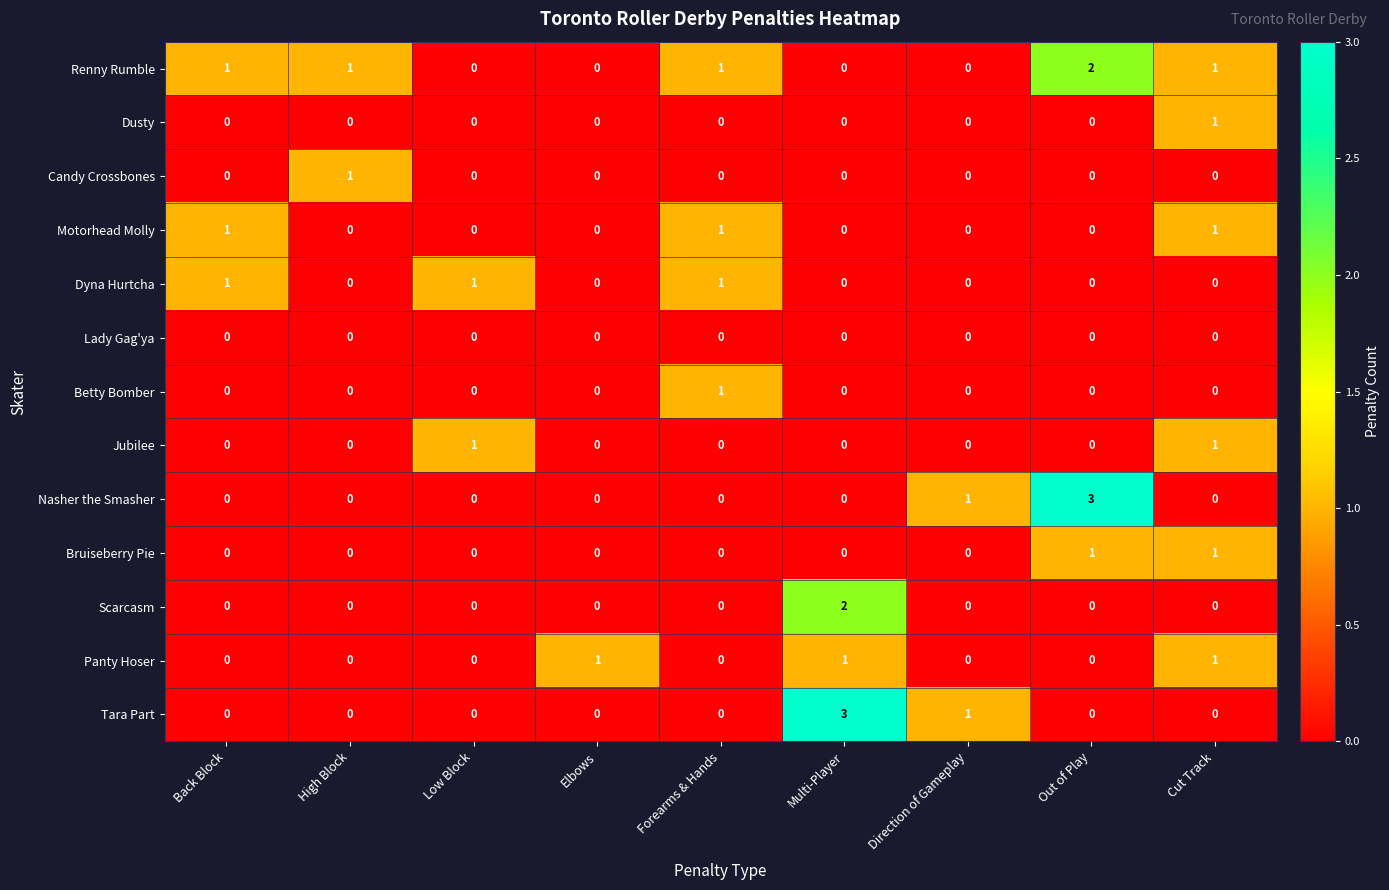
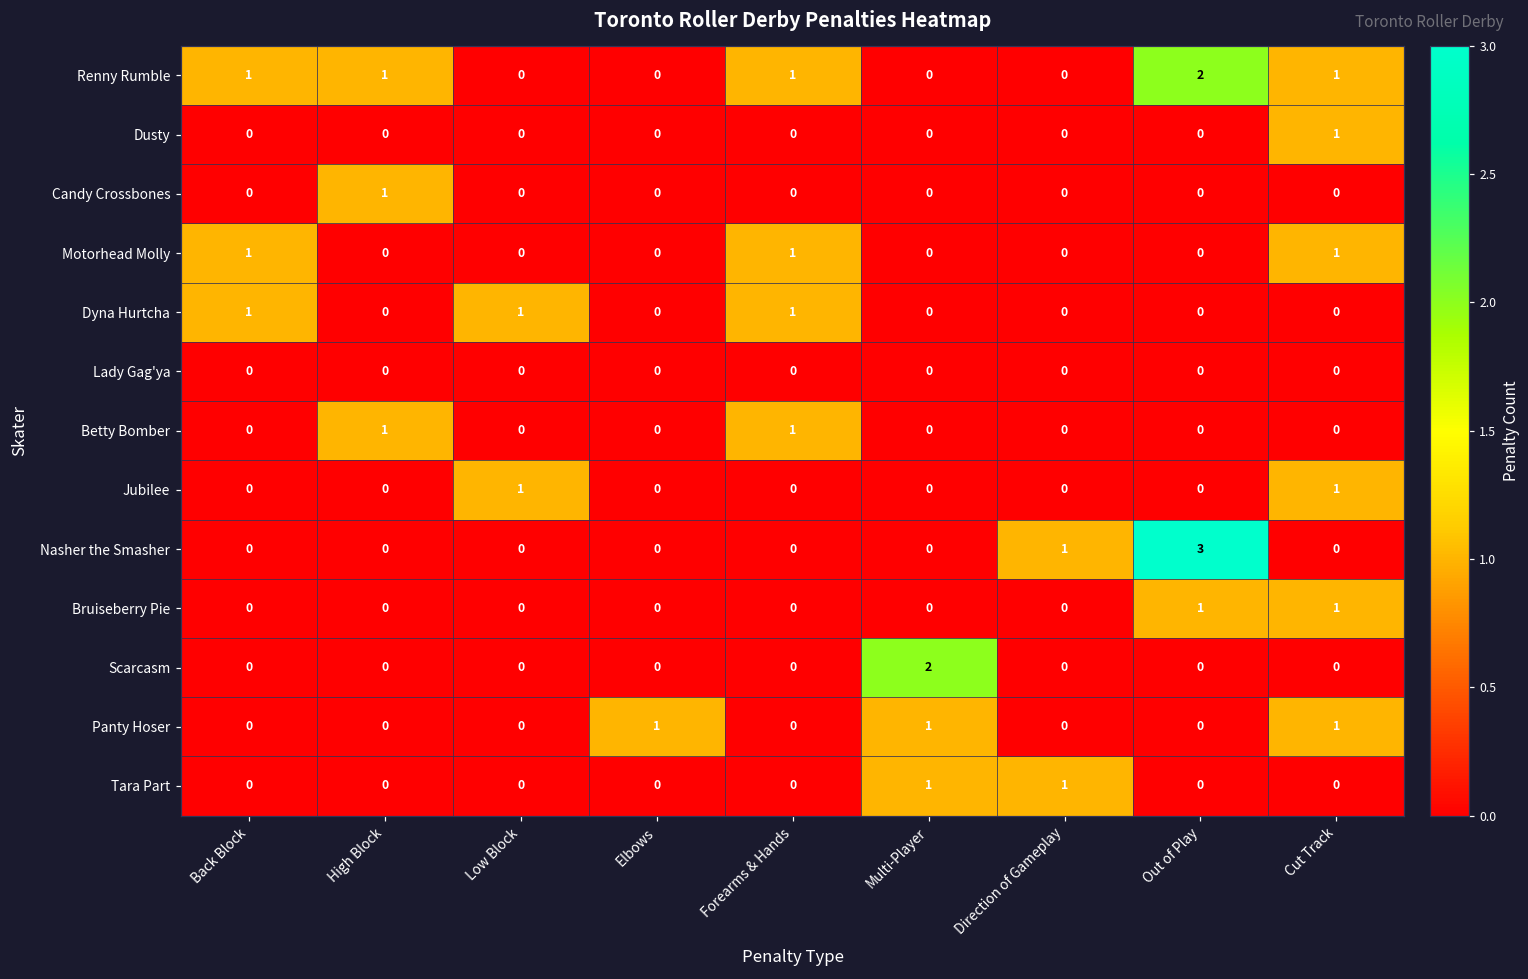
  {
    "Renny Rumble": {
      "Back Block": 1,
      "High Block": 1,
      "Low Block": 0,
      "Elbows": 0,
      "Forearms & Hands": 1,
      "Multi-Player": 0,
      "Direction of Gameplay": 0,
      "Out of Play": 2,
      "Cut Track": 1
    },
    "Dusty": {
      "Back Block": 0,
      "High Block": 0,
      "Low Block": 0,
      "Elbows": 0,
      "Forearms & Hands": 0,
      "Multi-Player": 0,
      "Direction of Gameplay": 0,
      "Out of Play": 0,
      "Cut Track": 1
    },
    "Candy Crossbones": {
      "Back Block": 0,
      "High Block": 1,
      "Low Block": 0,
      "Elbows": 0,
      "Forearms & Hands": 0,
      "Multi-Player": 0,
      "Direction of Gameplay": 0,
      "Out of Play": 0,
      "Cut Track": 0
    },
    "Motorhead Molly": {
      "Back Block": 1,
      "High Block": 0,
      "Low Block": 0,
      "Elbows": 0,
      "Forearms & Hands": 1,
      "Multi-Player": 0,
      "Direction of Gameplay": 0,
      "Out of Play": 0,
      "Cut Track": 1
    },
    "Dyna Hurtcha": {
      "Back Block": 1,
      "High Block": 0,
      "Low Block": 1,
      "Elbows": 0,
      "Forearms & Hands": 1,
      "Multi-Player": 0,
      "Direction of Gameplay": 0,
      "Out of Play": 0,
      "Cut Track": 0
    },
    "Lady Gag'ya": {
      "Back Block": 0,
      "High Block": 0,
      "Low Block": 0,
      "Elbows": 0,
      "Forearms & Hands": 0,
      "Multi-Player": 0,
      "Direction of Gameplay": 0,
      "Out of Play": 0,
      "Cut Track": 0
    },
    "Betty Bomber": {
      "Back Block": 0,
-     "High Block": 0,
+     "High Block": 1,
      "Low Block": 0,
      "Elbows": 0,
      "Forearms & Hands": 1,
      "Multi-Player": 0,
      "Direction of Gameplay": 0,
      "Out of Play": 0,
      "Cut Track": 0
    },
    "Jubilee": {
      "Back Block": 0,
      "High Block": 0,
      "Low Block": 1,
      "Elbows": 0,
      "Forearms & Hands": 0,
      "Multi-Player": 0,
      "Direction of Gameplay": 0,
      "Out of Play": 0,
      "Cut Track": 1
    },
    "Nasher the Smasher": {
      "Back Block": 0,
      "High Block": 0,
      "Low Block": 0,
      "Elbows": 0,
      "Forearms & Hands": 0,
      "Multi-Player": 0,
      "Direction of Gameplay": 1,
      "Out of Play": 3,
      "Cut Track": 0
    },
    "Bruiseberry Pie": {
      "Back Block": 0,
      "High Block": 0,
      "Low Block": 0,
      "Elbows": 0,
      "Forearms & Hands": 0,
      "Multi-Player": 0,
      "Direction of Gameplay": 0,
      "Out of Play": 1,
      "Cut Track": 1
    },
    "Scarcasm": {
      "Back Block": 0,
      "High Block": 0,
      "Low Block": 0,
      "Elbows": 0,
      "Forearms & Hands": 0,
      "Multi-Player": 2,
      "Direction of Gameplay": 0,
      "Out of Play": 0,
      "Cut Track": 0
    },
    "Panty Hoser": {
      "Back Block": 0,
      "High Block": 0,
      "Low Block": 0,
      "Elbows": 1,
      "Forearms & Hands": 0,
      "Multi-Player": 1,
      "Direction of Gameplay": 0,
      "Out of Play": 0,
      "Cut Track": 1
    },
    "Tara Part": {
      "Back Block": 0,
      "High Block": 0,
      "Low Block": 0,
      "Elbows": 0,
      "Forearms & Hands": 0,
-     "Multi-Player": 3,
+     "Multi-Player": 1,
      "Direction of Gameplay": 1,
      "Out of Play": 0,
      "Cut Track": 0
    }
  }
